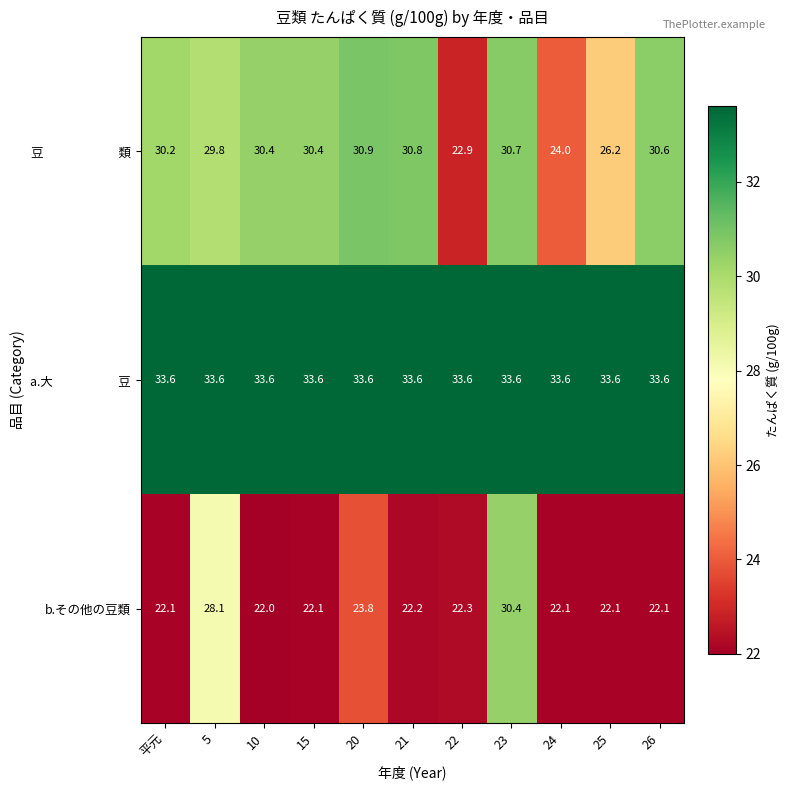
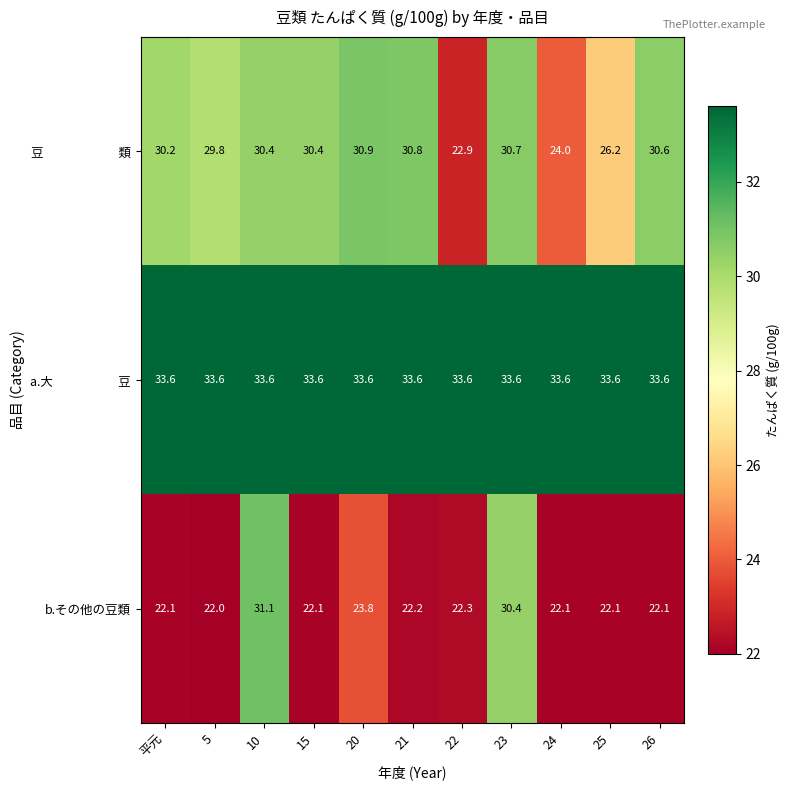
  {
    "豆 類": {
      "平元": 30.2,
      "5": 29.8,
      "10": 30.4,
      "15": 30.4,
      "20": 30.9,
      "21": 30.8,
      "22": 22.9,
      "23": 30.7,
      "24": 24.0,
      "25": 26.2,
      "26": 30.6
    },
    "a.大 豆": {
      "平元": 33.6,
      "5": 33.6,
      "10": 33.6,
      "15": 33.6,
      "20": 33.6,
      "21": 33.6,
      "22": 33.6,
      "23": 33.6,
      "24": 33.6,
      "25": 33.6,
      "26": 33.6
    },
    "b.その他の豆類": {
      "平元": 22.1,
-     "5": 28.1,
-     "10": 22.0,
+     "5": 22.0,
+     "10": 31.1,
      "15": 22.1,
      "20": 23.8,
      "21": 22.2,
      "22": 22.3,
      "23": 30.4,
      "24": 22.1,
      "25": 22.1,
      "26": 22.1
    }
  }
